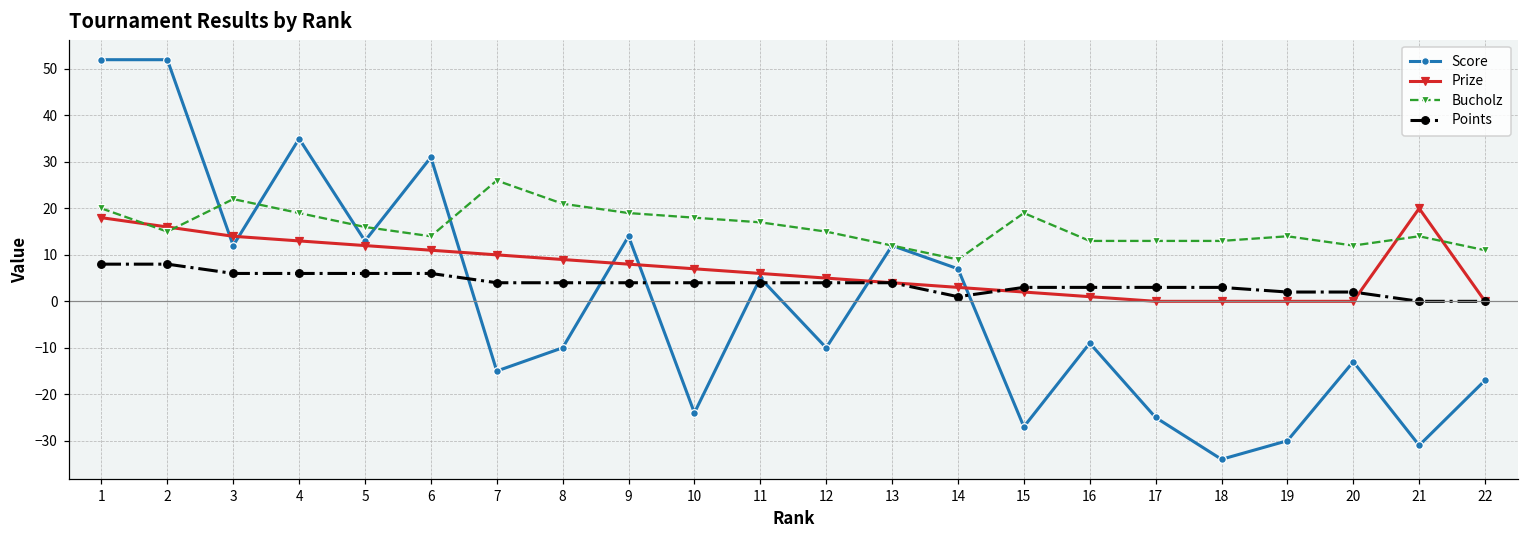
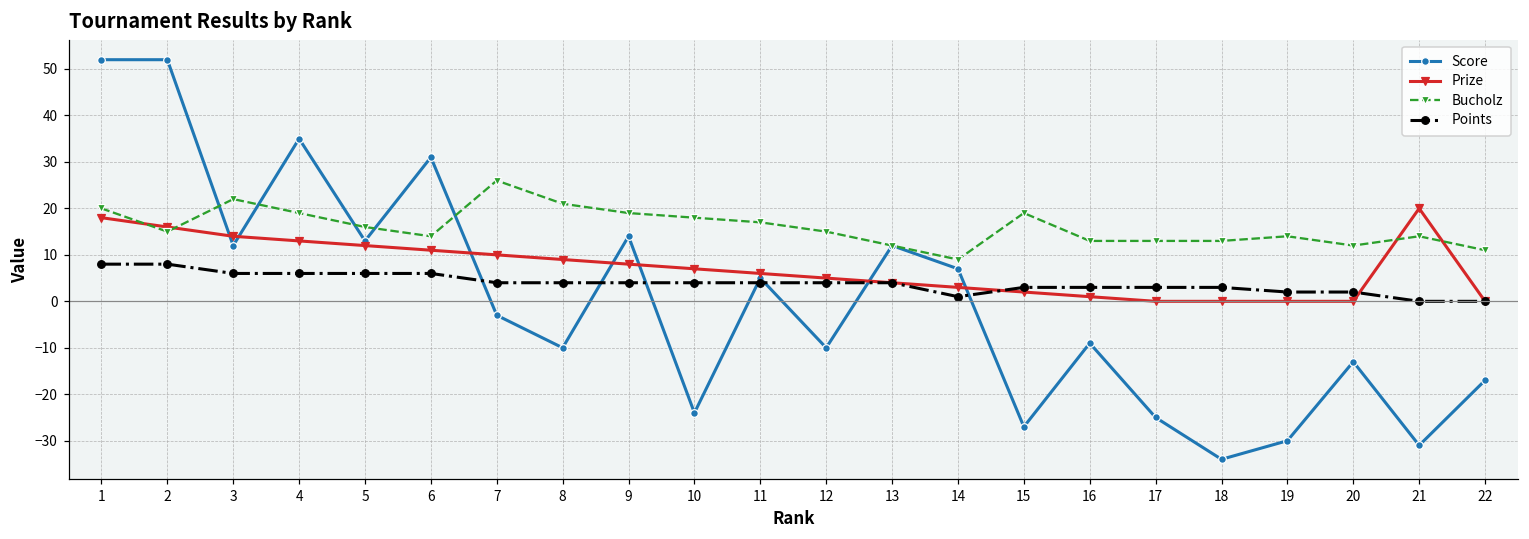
  {
    "Score": {
      "1": 52,
      "2": 52,
      "3": 12,
      "4": 35,
      "5": 13,
      "6": 31,
-     "7": -15,
+     "7": -3,
      "8": -10,
      "9": 14,
      "10": -24,
      "11": 5,
      "12": -10,
      "14": 7,
      "15": -27,
      "16": -9,
      "17": -25,
      "18": -34,
      "19": -30,
      "20": -13,
      "21": -31,
      "22": -17
    },
    "Prize": {
      "1": 18,
      "2": 16,
      "3": 14,
      "4": 13,
      "5": 12,
      "6": 11,
      "7": 10,
      "8": 9,
      "9": 8,
      "10": 7,
      "11": 6,
      "12": 5,
      "14": 3,
      "15": 2,
      "16": 1,
      "17": 0,
      "18": 0,
      "19": 0,
      "20": 0,
      "21": 20
    },
    "Bucholz": {
      "1": 20,
      "2": 15,
      "3": 22,
      "4": 19,
      "5": 16,
      "6": 14,
      "7": 26,
      "8": 21,
      "9": 19,
      "10": 18,
      "11": 17,
      "12": 15,
      "14": 9,
      "15": 19,
      "16": 13,
      "17": 13,
      "18": 13,
      "19": 14,
      "20": 12,
      "21": 14,
      "22": 11
    },
    "Points": {
      "1": 8,
      "2": 8,
      "3": 6,
      "4": 6,
      "5": 6,
      "6": 6,
      "7": 4,
      "8": 4,
      "9": 4,
      "10": 4,
      "11": 4,
      "12": 4,
      "14": 1,
      "15": 3,
      "16": 3,
      "17": 3,
      "18": 3,
      "19": 2,
      "20": 2,
      "21": 0
    }
  }
